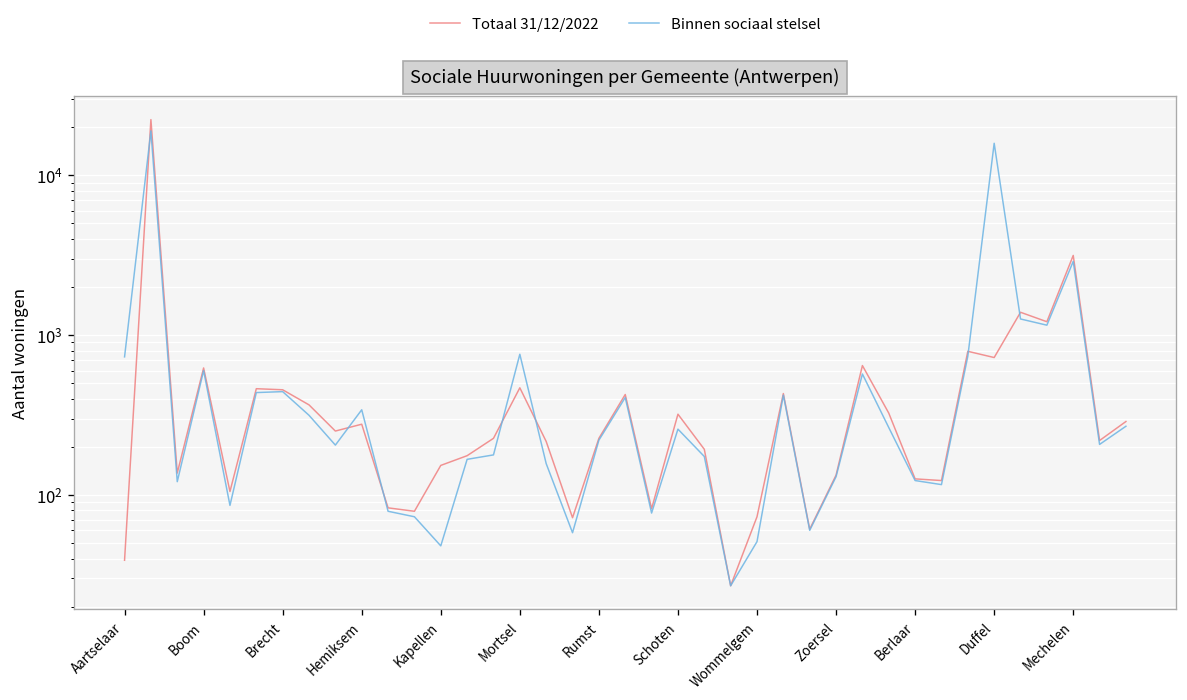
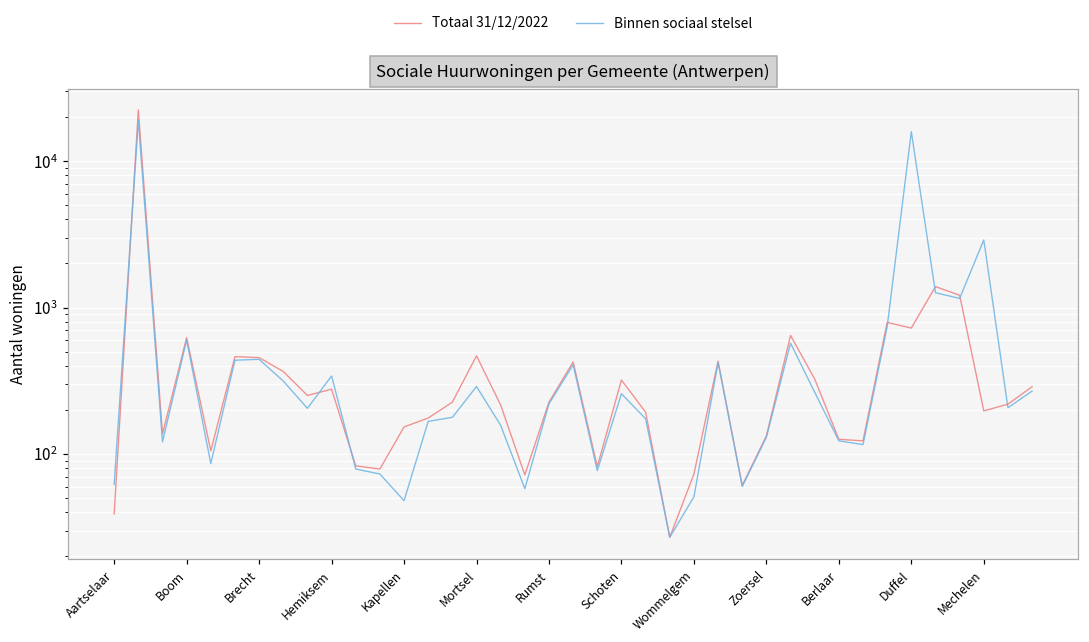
  {
    "Totaal 31/12/2022": {
      "Aartselaar": 39,
      "Hemiksem": 280,
      "Kapellen": 150,
      "Mortsel": 470,
      "Schoten": 320,
      "Wommelgem": 70,
      "Duffel": 700,
-     "Mechelen": 3200
+     "Mechelen": 200
    },
    "Binnen sociaal stelsel": {
-     "Aartselaar": 700,
+     "Aartselaar": 60,
      "Hemiksem": 340,
      "Kapellen": 48,
-     "Mortsel": 800,
+     "Mortsel": 290,
      "Schoten": 260,
      "Wommelgem": 51,
      "Duffel": 16000,
      "Mechelen": 2900
    }
  }
